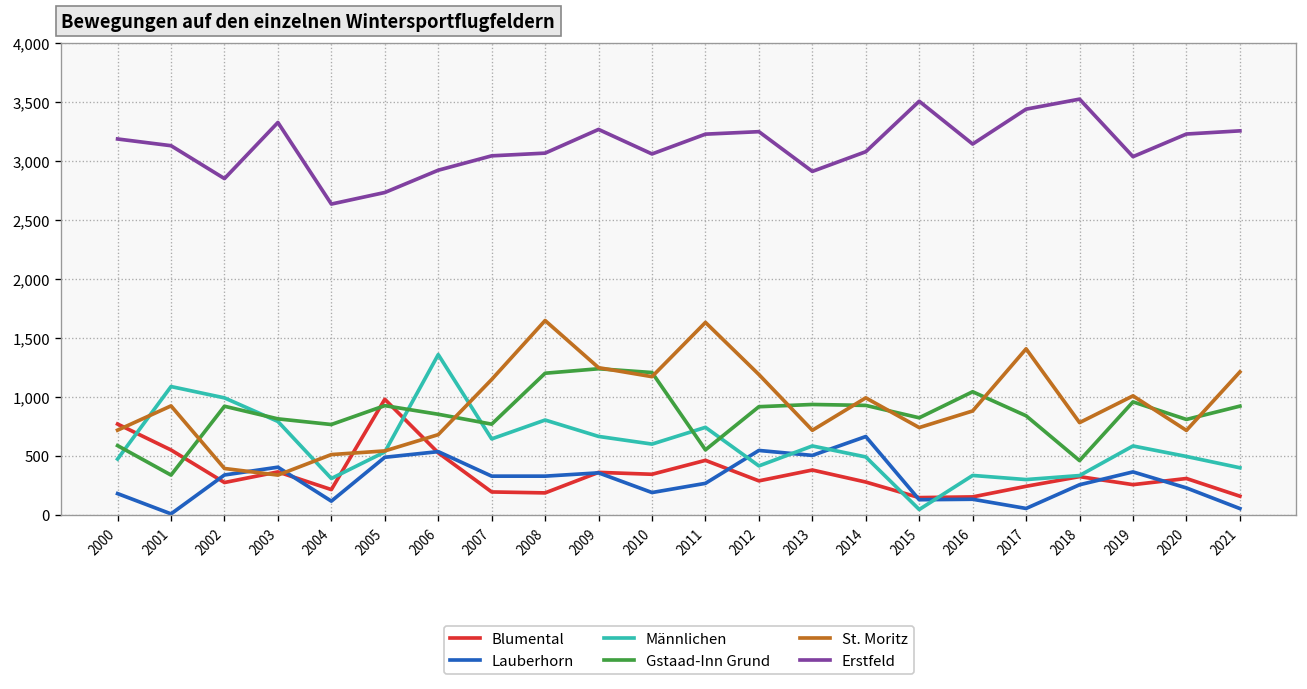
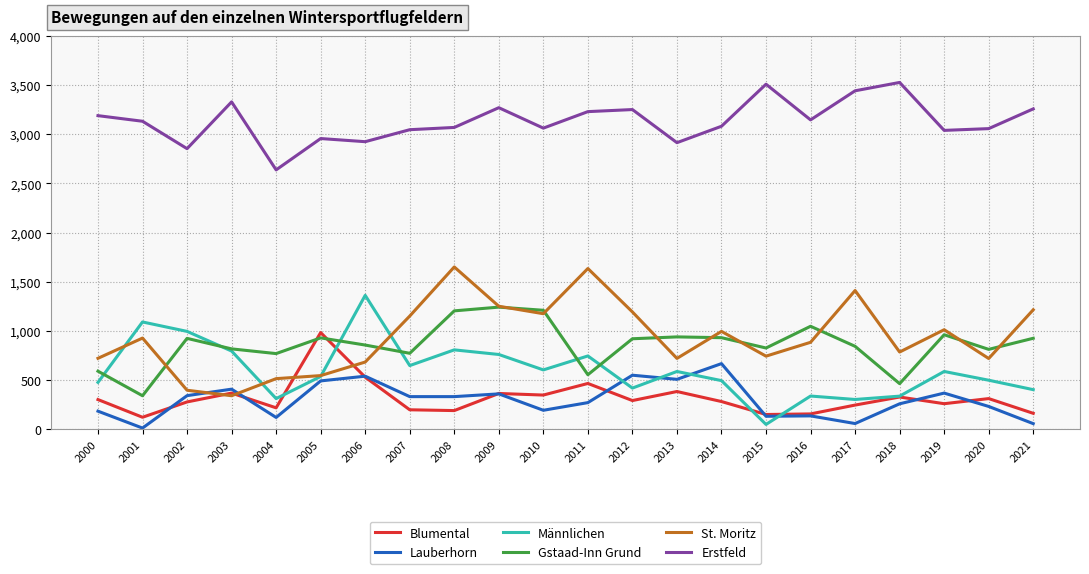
  {
    "Blumental": {
-     "2000": "800",
-     "2001": "600",
+     "2000": "300",
+     "2001": "100",
      "2002": "300",
      "2003": "400",
      "2004": "200",
      "2005": "1,000",
      "2007": "200",
      "2008": "200",
      "2010": "300",
      "2011": "500",
      "2012": "300",
      "2013": "400",
      "2014": "300",
      "2017": "200",
      "2019": "300",
      "2020": "300",
      "2021": "200"
    },
    "Lauberhorn": {
      "2000": "200",
      "2001": "0",
      "2002": "300",
      "2003": "400",
      "2004": "100",
      "2005": "500",
      "2007": "300",
      "2008": "300",
      "2010": "200",
      "2011": "300",
      "2012": "500",
      "2013": "500",
      "2014": "700",
      "2017": "100",
      "2018": "300",
      "2019": "400",
      "2020": "200",
      "2021": "100"
    },
    "Männlichen": {
      "2000": "500",
      "2001": "1,100",
      "2002": "1,000",
      "2004": "300",
      "2006": "1,400",
      "2007": "600",
      "2008": "800",
-     "2009": "700",
+     "2009": "800",
      "2010": "600",
      "2011": "700",
      "2012": "400",
      "2013": "600",
      "2014": "500",
      "2015": "0",
      "2016": "300",
      "2017": "300",
      "2019": "600",
      "2020": "500",
      "2021": "400"
    },
    "Gstaad-Inn Grund": {
      "2000": "600",
      "2001": "300",
      "2002": "900",
      "2004": "800",
      "2005": "900",
      "2006": "900",
      "2007": "800",
      "2008": "1,200",
      "2010": "1,200",
      "2011": "600",
      "2012": "900",
      "2013": "900",
      "2014": "900",
      "2015": "800",
      "2016": "1,000",
      "2017": "800",
      "2018": "500",
      "2019": "1,000",
      "2020": "800",
      "2021": "900"
    },
    "St. Moritz": {
      "2000": "700",
      "2001": "900",
      "2002": "400",
      "2003": "300",
      "2004": "500",
      "2006": "700",
      "2007": "1,200",
      "2008": "1,700",
      "2010": "1,200",
      "2011": "1,600",
      "2012": "1,200",
      "2013": "700",
      "2014": "1,000",
      "2015": "700",
      "2016": "900",
      "2017": "1,400",
      "2018": "800",
      "2019": "1,000",
      "2020": "700",
      "2021": "1,200"
    },
    "Erstfeld": {
      "2000": "3,200",
      "2001": "3,100",
      "2002": "2,900",
      "2003": "3,300",
      "2004": "2,600",
-     "2005": "2,700",
+     "2005": "3,000",
      "2006": "2,900",
      "2007": "3,000",
      "2008": "3,100",
      "2009": "3,300",
      "2010": "3,100",
      "2011": "3,200",
      "2012": "3,300",
      "2013": "2,900",
      "2014": "3,100",
      "2015": "3,500",
      "2016": "3,100",
      "2017": "3,400",
      "2018": "3,500",
      "2019": "3,000",
-     "2020": "3,200",
+     "2020": "3,100",
      "2021": "3,300"
    }
  }
